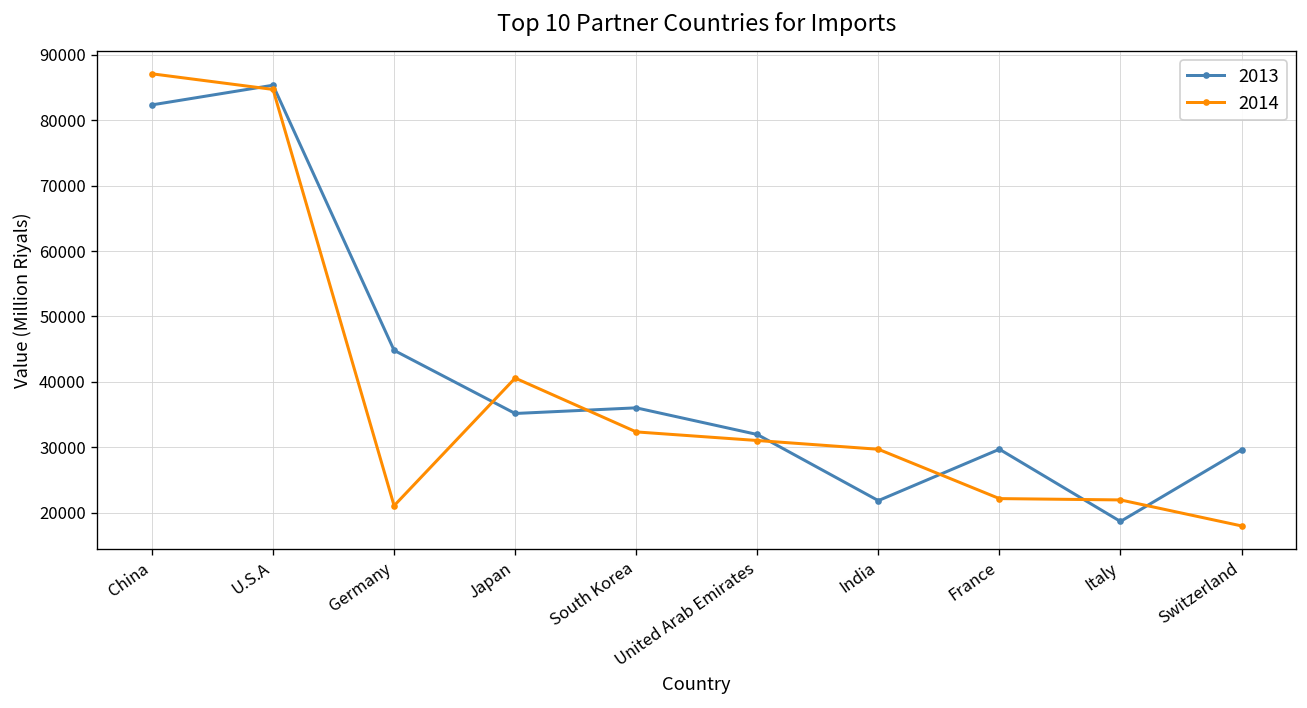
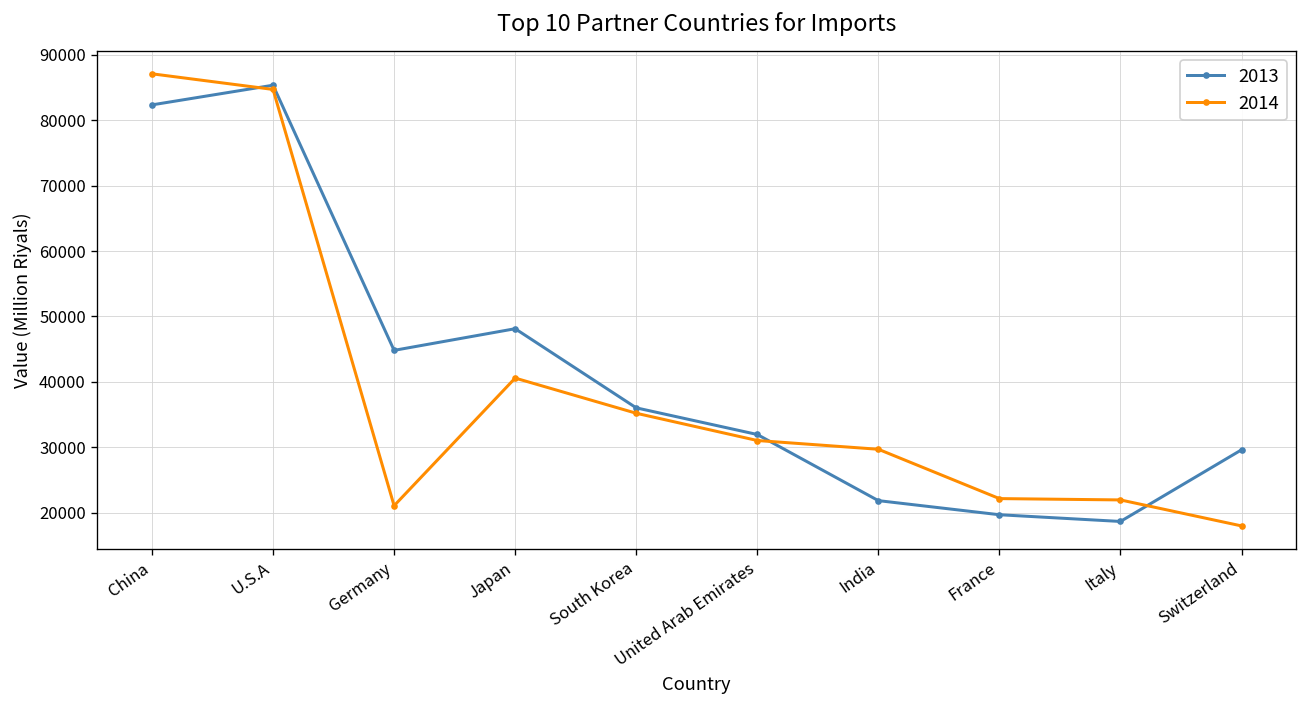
  {
    "2013": {
      "China": 82000,
      "U.S.A": 85000,
      "Germany": 45000,
-     "Japan": 35000,
+     "Japan": 48000,
      "South Korea": 36000,
      "United Arab Emirates": 32000,
      "India": 22000,
-     "France": 30000,
+     "France": 20000,
      "Italy": 19000,
      "Switzerland": 30000
    },
    "2014": {
      "China": 87000,
      "U.S.A": 85000,
      "Germany": 21000,
      "Japan": 41000,
-     "South Korea": 32000,
+     "South Korea": 35000,
      "United Arab Emirates": 31000,
      "India": 30000,
      "France": 22000,
      "Italy": 22000,
      "Switzerland": 18000
    }
  }
